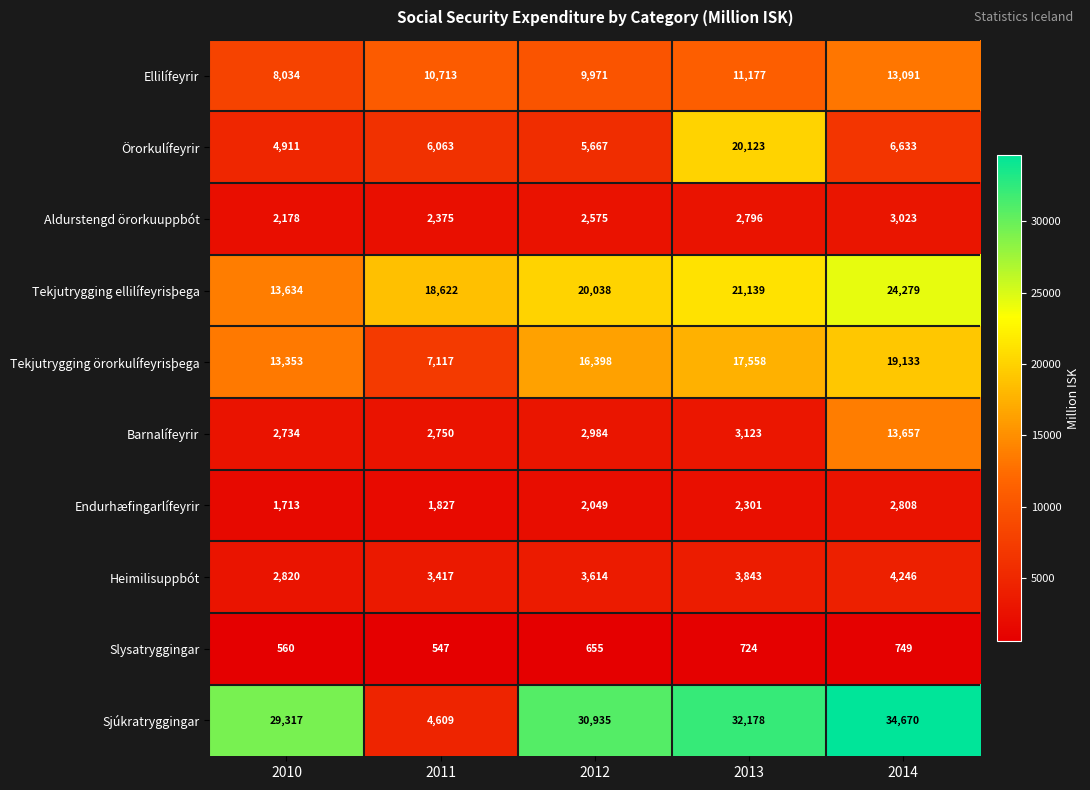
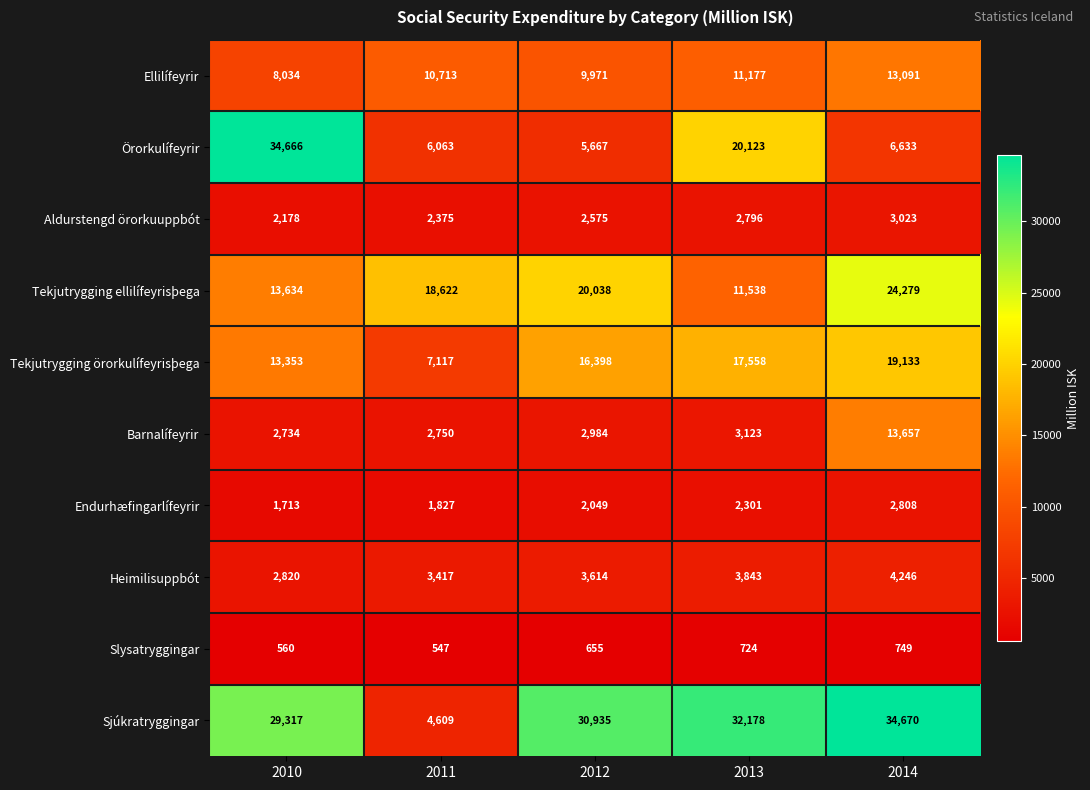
  {
    "Ellilífeyrir": {
      "2010": "8,034",
      "2011": "10,713",
      "2012": "9,971",
      "2013": "11,177",
      "2014": "13,091"
    },
    "Örorkulífeyrir": {
-     "2010": "4,911",
+     "2010": "34,666",
      "2011": "6,063",
      "2012": "5,667",
      "2013": "20,123",
      "2014": "6,633"
    },
    "Aldurstengd örorkuuppbót": {
      "2010": "2,178",
      "2011": "2,375",
      "2012": "2,575",
      "2013": "2,796",
      "2014": "3,023"
    },
    "Tekjutrygging ellilífeyrisþega": {
      "2010": "13,634",
      "2011": "18,622",
      "2012": "20,038",
-     "2013": "21,139",
+     "2013": "11,538",
      "2014": "24,279"
    },
    "Tekjutrygging örorkulífeyrisþega": {
      "2010": "13,353",
      "2011": "7,117",
      "2012": "16,398",
      "2013": "17,558",
      "2014": "19,133"
    },
    "Barnalífeyrir": {
      "2010": "2,734",
      "2011": "2,750",
      "2012": "2,984",
      "2013": "3,123",
      "2014": "13,657"
    },
    "Endurhæfingarlífeyrir": {
      "2010": "1,713",
      "2011": "1,827",
      "2012": "2,049",
      "2013": "2,301",
      "2014": "2,808"
    },
    "Heimilisuppbót": {
      "2010": "2,820",
      "2011": "3,417",
      "2012": "3,614",
      "2013": "3,843",
      "2014": "4,246"
    },
    "Slysatryggingar": {
      "2010": "560",
      "2011": "547",
      "2012": "655",
      "2013": "724",
      "2014": "749"
    },
    "Sjúkratryggingar": {
      "2010": "29,317",
      "2011": "4,609",
      "2012": "30,935",
      "2013": "32,178",
      "2014": "34,670"
    }
  }
